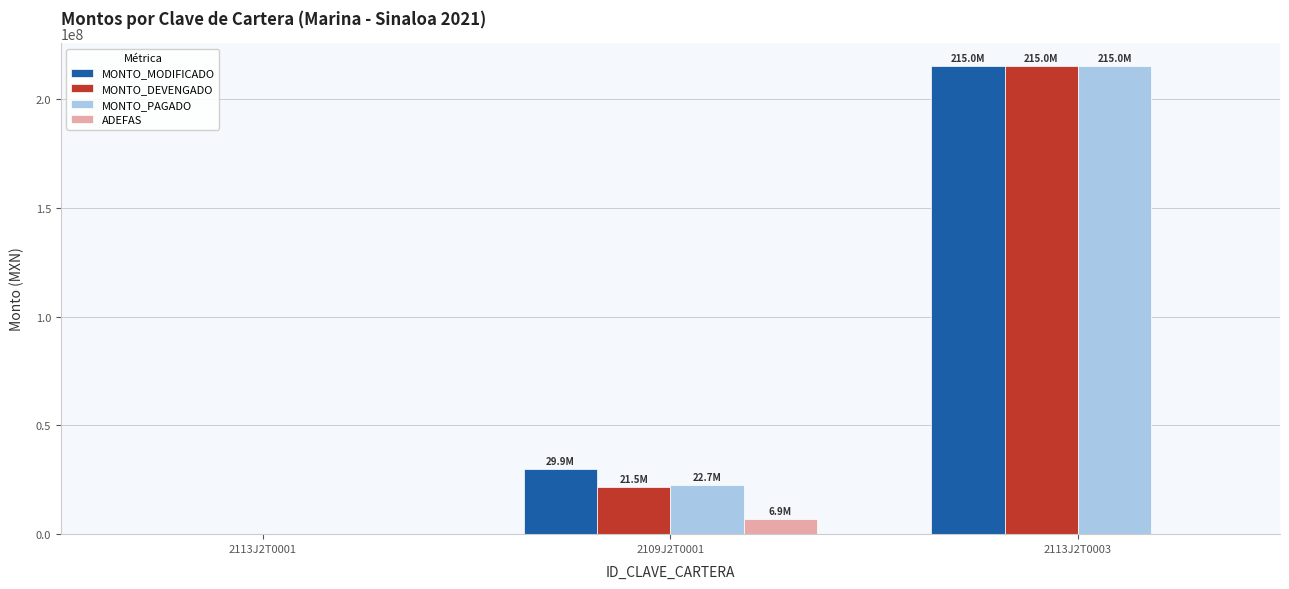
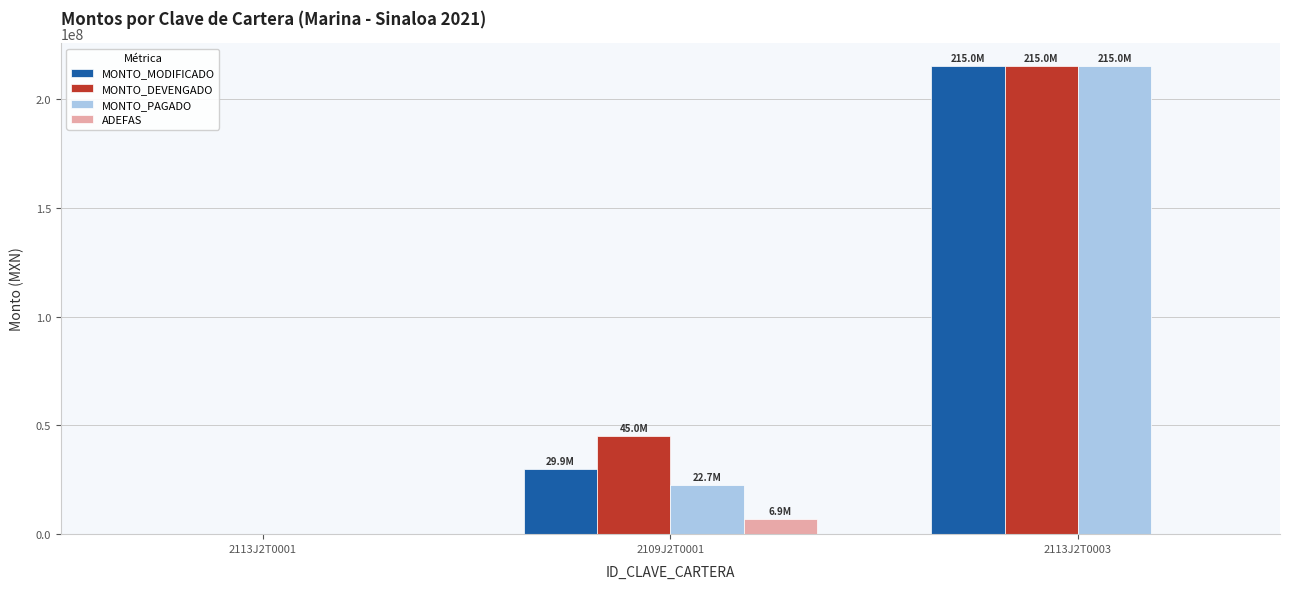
  {
    "MONTO_MODIFICADO": {
      "2109J2T0001": "29.9M",
      "2113J2T0003": "215.0M"
    },
    "MONTO_DEVENGADO": {
-     "2109J2T0001": "21.5M",
+     "2109J2T0001": "45.0M",
      "2113J2T0003": "215.0M"
    },
    "MONTO_PAGADO": {
      "2109J2T0001": "22.7M",
      "2113J2T0003": "215.0M"
    },
    "ADEFAS": {
      "2109J2T0001": "6.9M"
    }
  }
